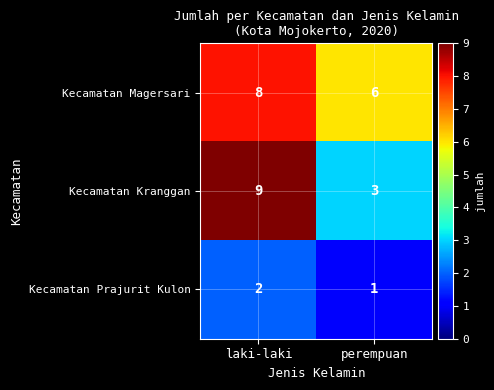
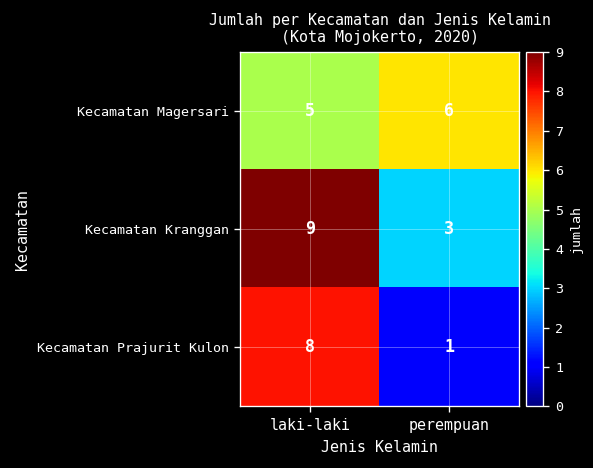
  {
    "Kecamatan Magersari": {
-     "laki-laki": 8,
+     "laki-laki": 5,
      "perempuan": 6
    },
    "Kecamatan Kranggan": {
      "laki-laki": 9,
      "perempuan": 3
    },
    "Kecamatan Prajurit Kulon": {
-     "laki-laki": 2,
+     "laki-laki": 8,
      "perempuan": 1
    }
  }
